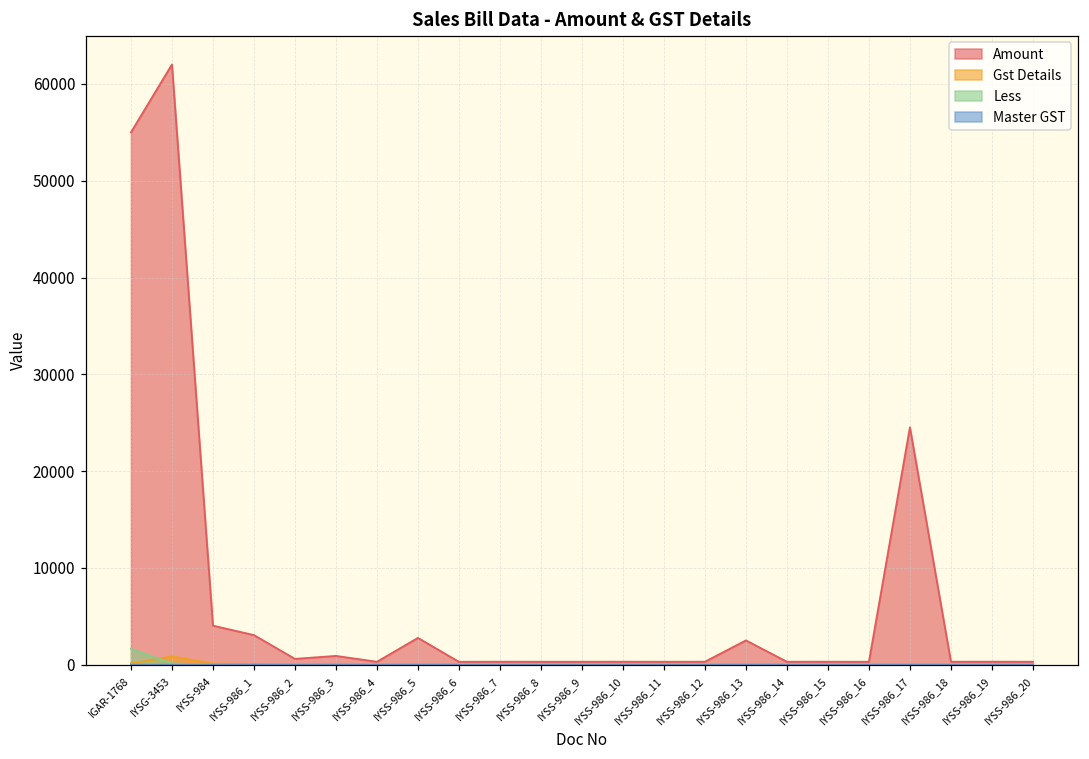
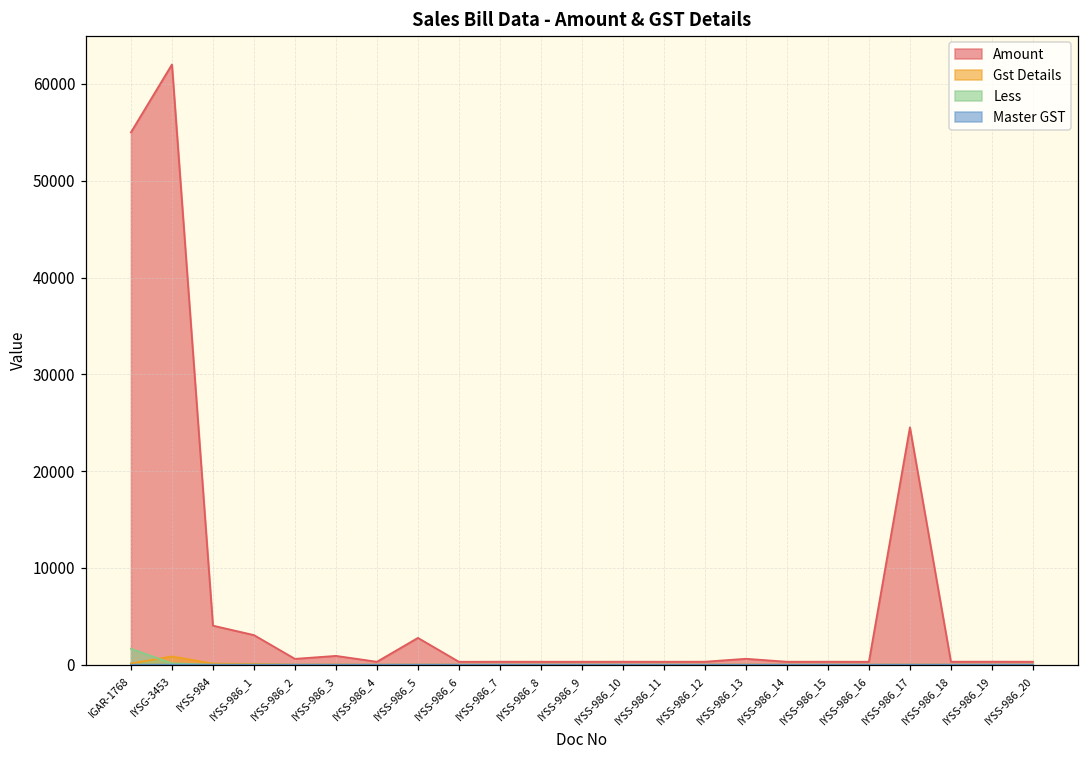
  {
    "Amount": {
      "IGAR-1768": 55000,
      "IYSG-3453": 62000,
      "IYSS-984": 4000,
      "IYSS-986_1": 3000,
      "IYSS-986_2": 1000,
      "IYSS-986_3": 1000,
      "IYSS-986_4": 0,
      "IYSS-986_5": 3000,
      "IYSS-986_6": 0,
      "IYSS-986_7": 0,
      "IYSS-986_8": 0,
      "IYSS-986_9": 0,
      "IYSS-986_10": 0,
      "IYSS-986_11": 0,
      "IYSS-986_12": 0,
-     "IYSS-986_13": 3000,
+     "IYSS-986_13": 1000,
      "IYSS-986_14": 0,
      "IYSS-986_15": 0,
      "IYSS-986_16": 0,
      "IYSS-986_17": 25000,
      "IYSS-986_18": 0,
      "IYSS-986_19": 0,
      "IYSS-986_20": 0
    },
    "Gst Details": {
      "IYSG-3453": 1000
    },
    "Less": {
      "IGAR-1768": 2000
    }
  }
